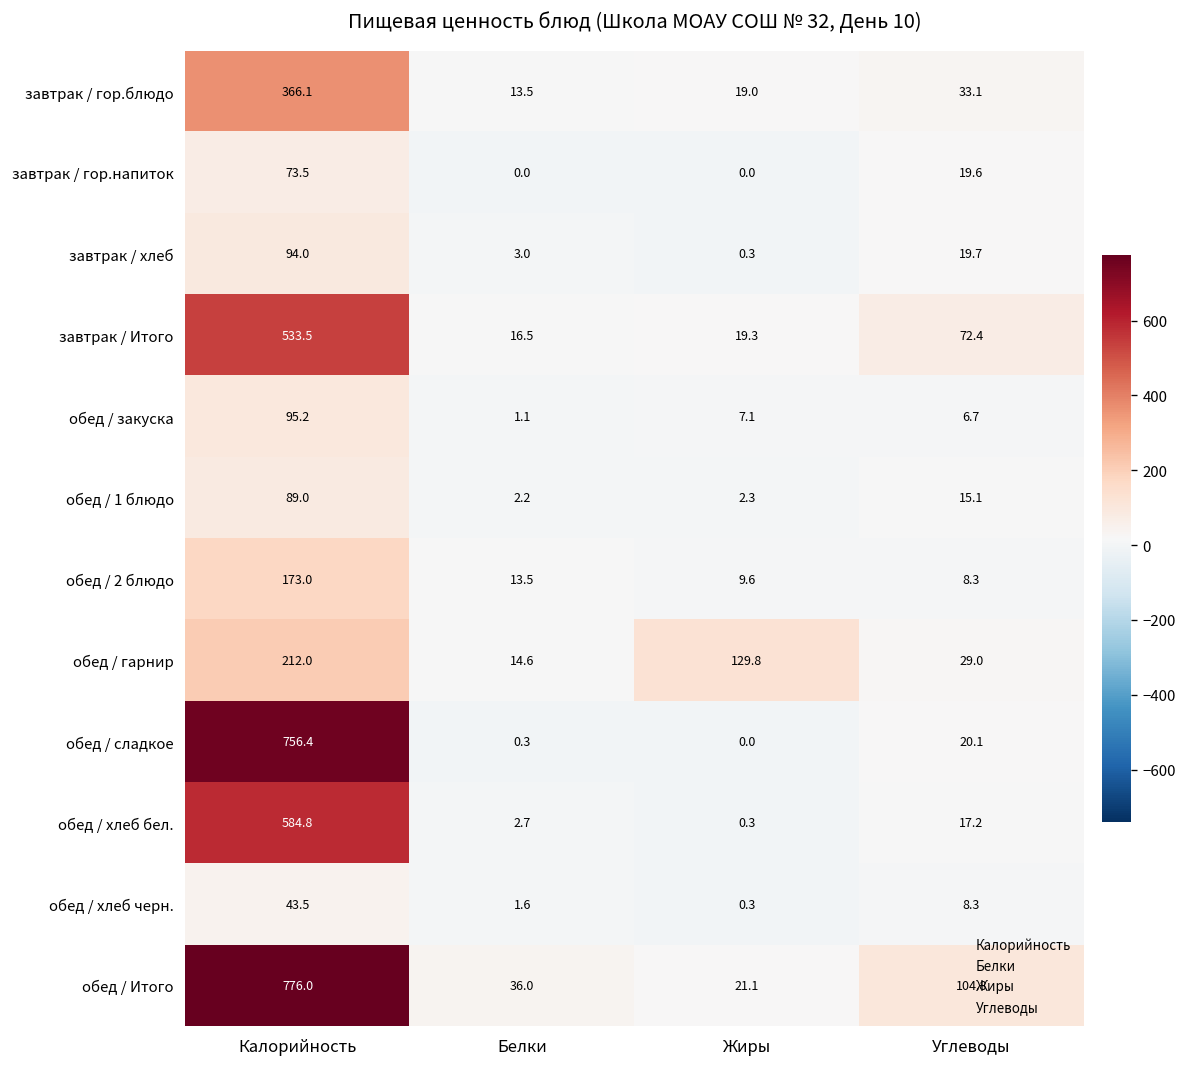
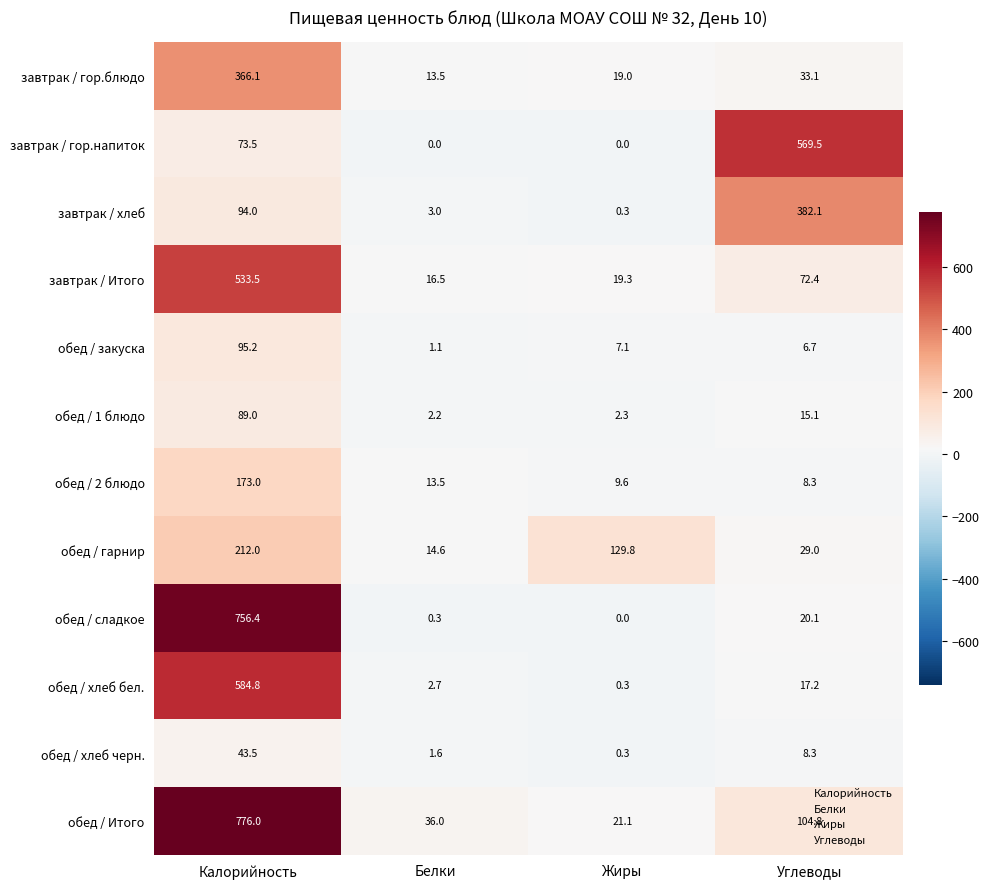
  {
    "завтрак / гор.блюдо": {
      "Калорийность": 366.1,
      "Белки": 13.5,
      "Жиры": 19.0,
      "Углеводы": 33.1
    },
    "завтрак / гор.напиток": {
      "Калорийность": 73.5,
      "Белки": 0.0,
      "Жиры": 0.0,
-     "Углеводы": 19.6
+     "Углеводы": 569.5
    },
    "завтрак / хлеб": {
      "Калорийность": 94.0,
      "Белки": 3.0,
      "Жиры": 0.3,
-     "Углеводы": 19.7
+     "Углеводы": 382.1
    },
    "завтрак / Итого": {
      "Калорийность": 533.5,
      "Белки": 16.5,
      "Жиры": 19.3,
      "Углеводы": 72.4
    },
    "обед / закуска": {
      "Калорийность": 95.2,
      "Белки": 1.1,
      "Жиры": 7.1,
      "Углеводы": 6.7
    },
    "обед / 1 блюдо": {
      "Калорийность": 89.0,
      "Белки": 2.2,
      "Жиры": 2.3,
      "Углеводы": 15.1
    },
    "обед / 2 блюдо": {
      "Калорийность": 173.0,
      "Белки": 13.5,
      "Жиры": 9.6,
      "Углеводы": 8.3
    },
    "обед / гарнир": {
      "Калорийность": 212.0,
      "Белки": 14.6,
      "Жиры": 129.8,
      "Углеводы": 29.0
    },
    "обед / сладкое": {
      "Калорийность": 756.4,
      "Белки": 0.3,
      "Жиры": 0.0,
      "Углеводы": 20.1
    },
    "обед / хлеб бел.": {
      "Калорийность": 584.8,
      "Белки": 2.7,
      "Жиры": 0.3,
      "Углеводы": 17.2
    },
    "обед / хлеб черн.": {
      "Калорийность": 43.5,
      "Белки": 1.6,
      "Жиры": 0.3,
      "Углеводы": 8.3
    },
    "обед / Итого": {
      "Калорийность": 776.0,
      "Белки": 36.0,
      "Жиры": 21.1,
      "Углеводы": 104.8
    }
  }
